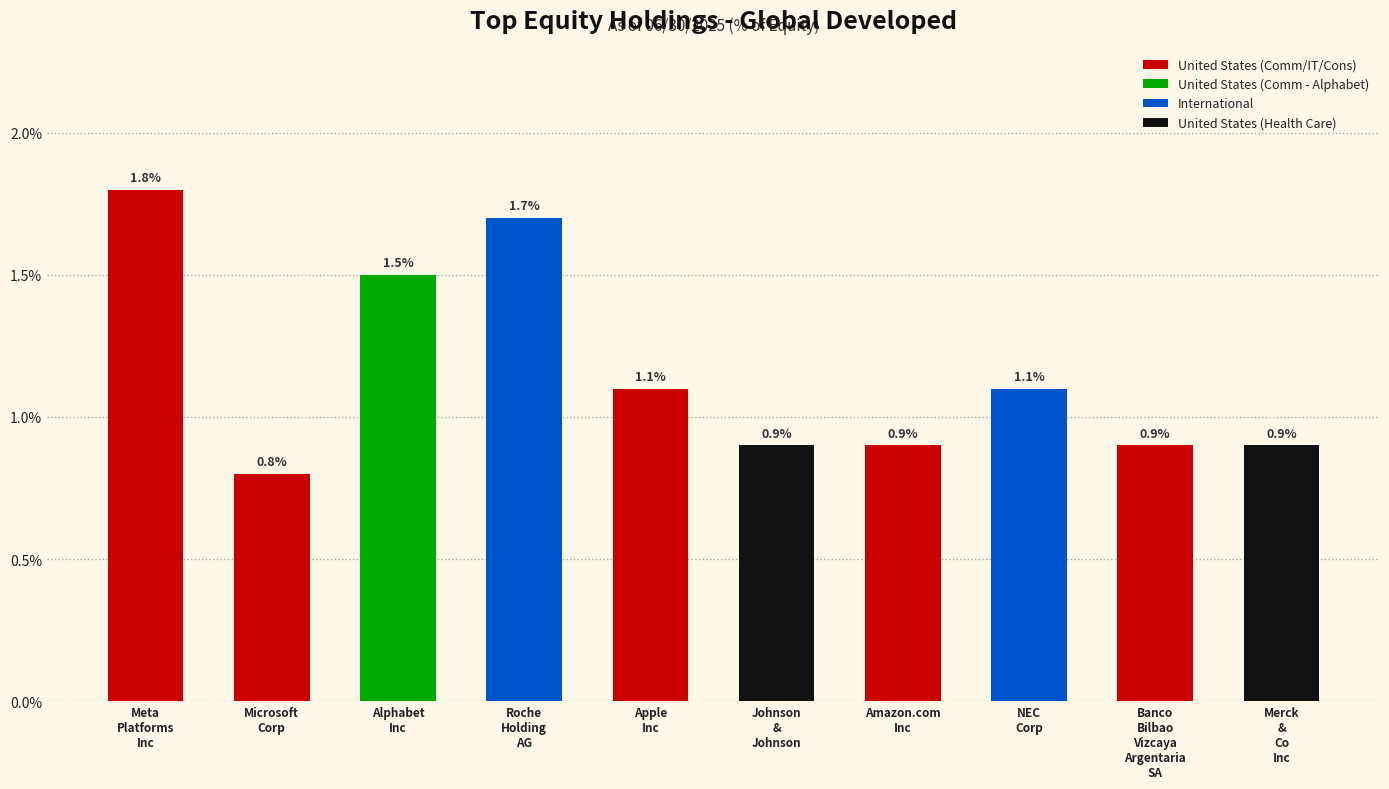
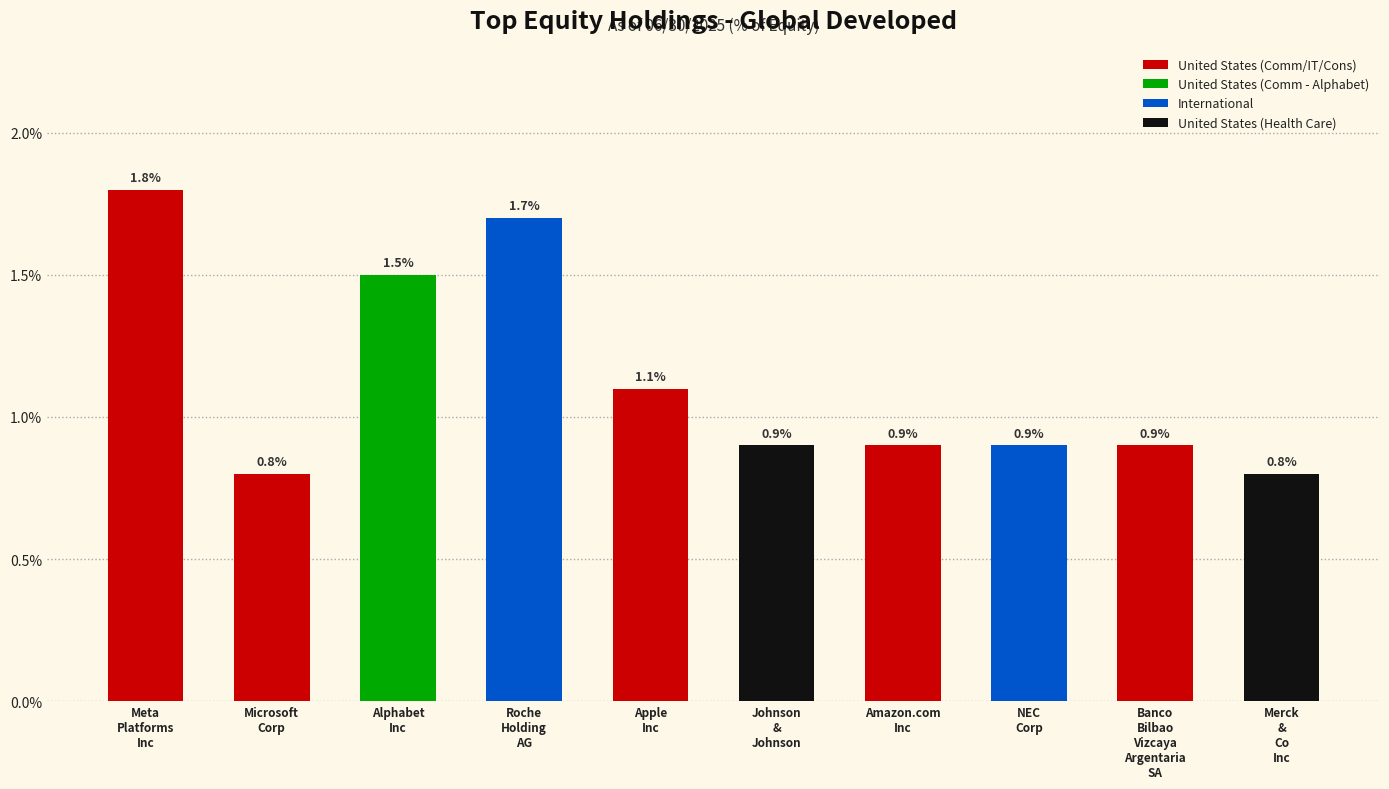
  {
    "Meta Platforms Inc": "1.8%",
    "Microsoft Corp": "0.8%",
    "Alphabet Inc": "1.5%",
    "Roche Holding AG": "1.7%",
    "Apple Inc": "1.1%",
    "Johnson & Johnson": "0.9%",
    "Amazon.com Inc": "0.9%",
-   "NEC Corp": "1.1%",
+   "NEC Corp": "0.9%",
    "Banco Bilbao Vizcaya Argentaria SA": "0.9%",
-   "Merck & Co Inc": "0.9%"
+   "Merck & Co Inc": "0.8%"
  }
